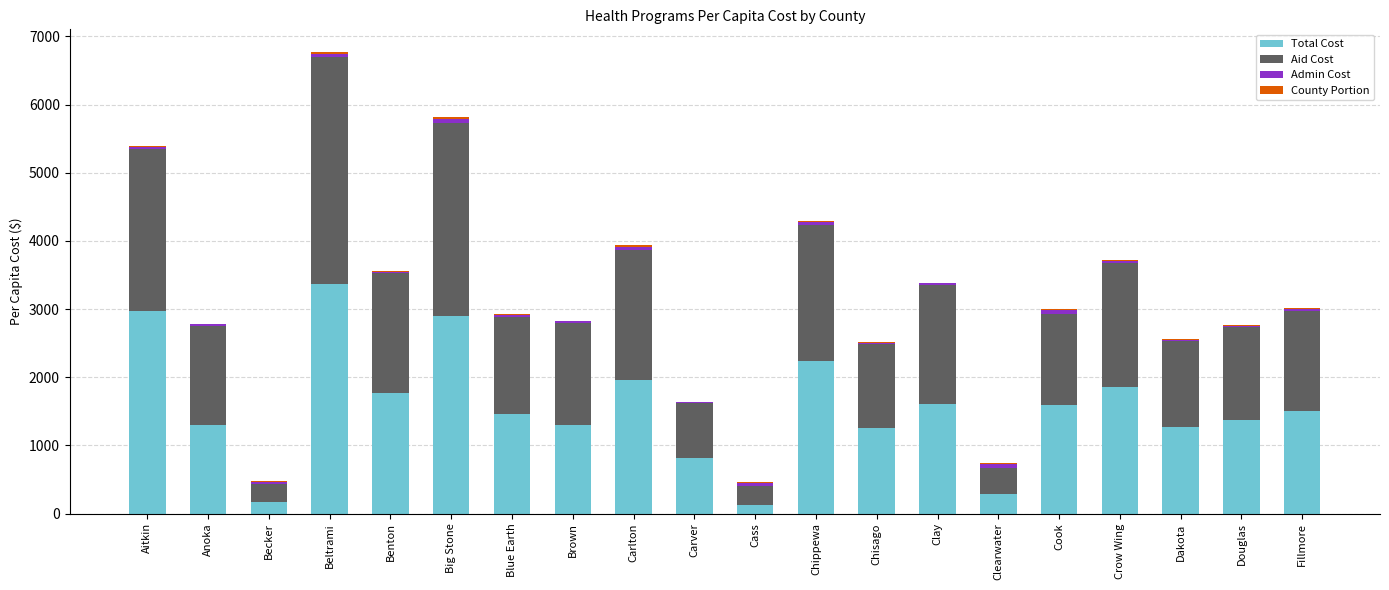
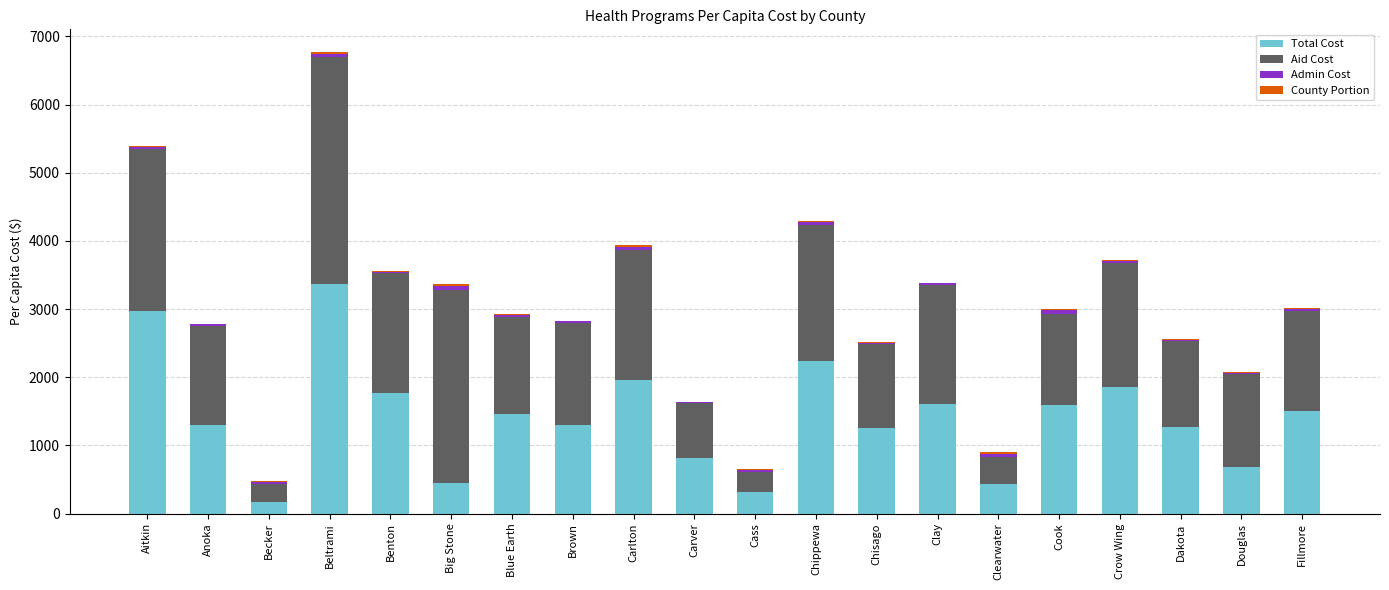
  {
    "Total Cost": {
      "Aitkin": 3000,
      "Anoka": 1300,
      "Becker": 200,
      "Beltrami": 3400,
      "Benton": 1800,
-     "Big Stone": 2900,
+     "Big Stone": 500,
      "Blue Earth": 1500,
      "Brown": 1300,
      "Carlton": 2000,
      "Carver": 800,
-     "Cass": 100,
+     "Cass": 300,
      "Chippewa": 2200,
      "Chisago": 1300,
      "Clay": 1600,
-     "Clearwater": 300,
+     "Clearwater": 400,
      "Cook": 1600,
      "Crow Wing": 1900,
      "Dakota": 1300,
-     "Douglas": 1400,
+     "Douglas": 700,
      "Fillmore": 1500
    },
    "Aid Cost": {
      "Aitkin": 2400,
      "Anoka": 1500,
      "Becker": 300,
      "Beltrami": 3300,
      "Benton": 1800,
      "Big Stone": 2800,
      "Blue Earth": 1400,
      "Brown": 1500,
      "Carlton": 1900,
      "Carver": 800,
      "Cass": 300,
      "Chippewa": 2000,
      "Chisago": 1200,
      "Clay": 1700,
      "Clearwater": 400,
      "Cook": 1300,
      "Crow Wing": 1800,
      "Dakota": 1300,
      "Douglas": 1400,
      "Fillmore": 1500
    },
    "Admin Cost": {
      "Beltrami": 0,
      "Big Stone": 100,
      "Carlton": 0,
      "Chippewa": 0,
      "Clearwater": 0,
      "Cook": 100
    }
  }
